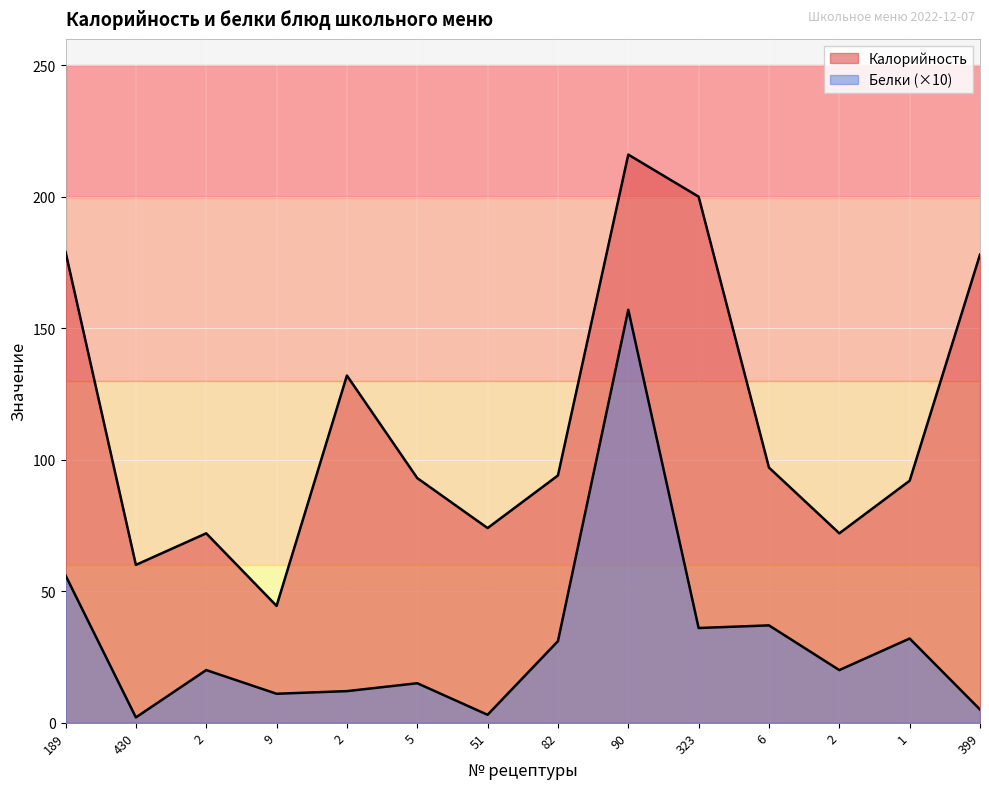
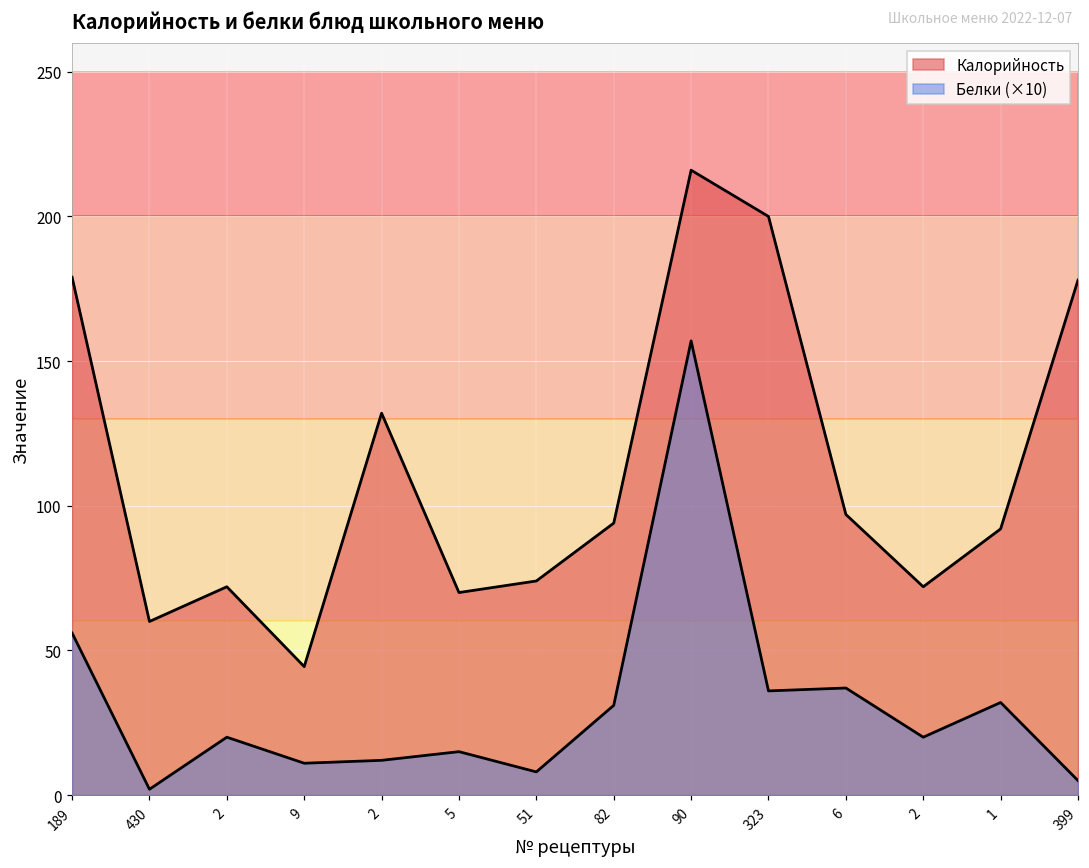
  {
    "Калорийность": {
      "189": 179,
      "430": 60,
      "9": 44,
-     "5": 93,
+     "5": 70,
      "51": 74,
      "82": 94,
      "90": 216,
      "323": 200,
      "6": 97,
      "1": 92,
      "399": 178
    },
    "Белки (×10)": {
      "189": 56,
      "430": 2,
      "9": 11,
      "5": 15,
-     "51": 3,
+     "51": 8,
      "82": 31,
      "90": 157,
      "323": 36,
      "6": 37,
      "1": 32,
      "399": 5
    }
  }
